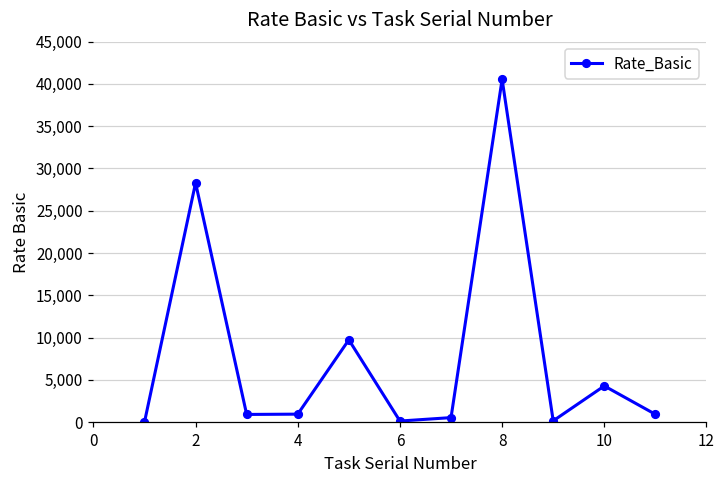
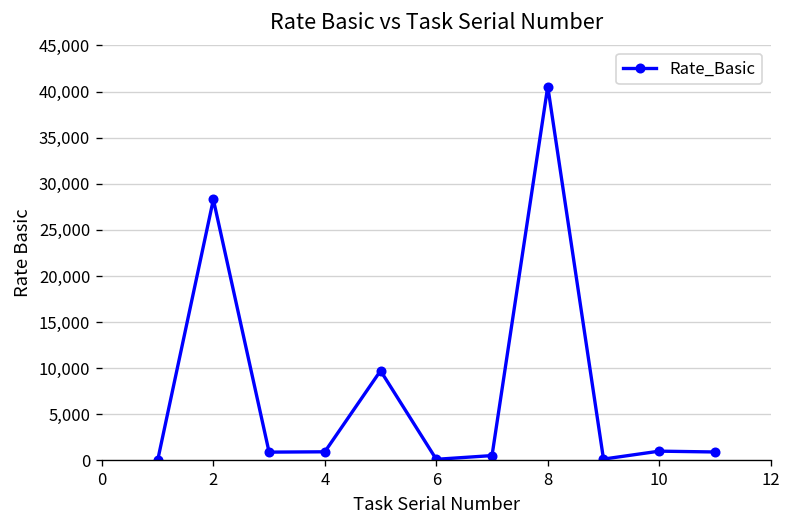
  {
    "2": "28,000",
    "4": "1,000",
    "6": "0",
    "8": "41,000",
-   "10": "4,000"
+   "10": "1,000"
  }
